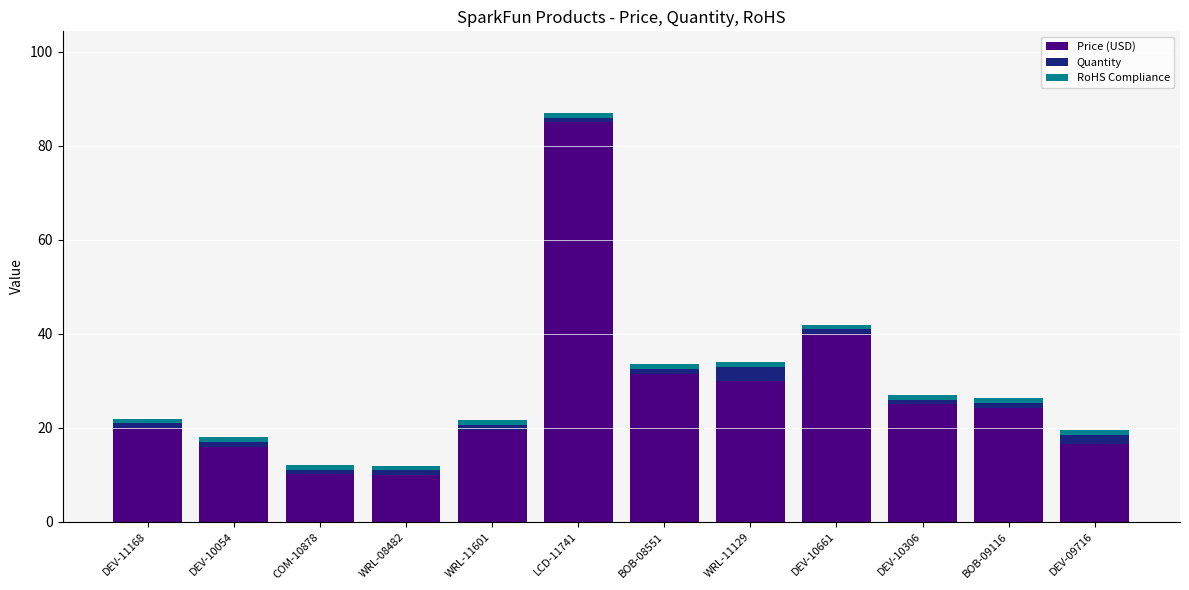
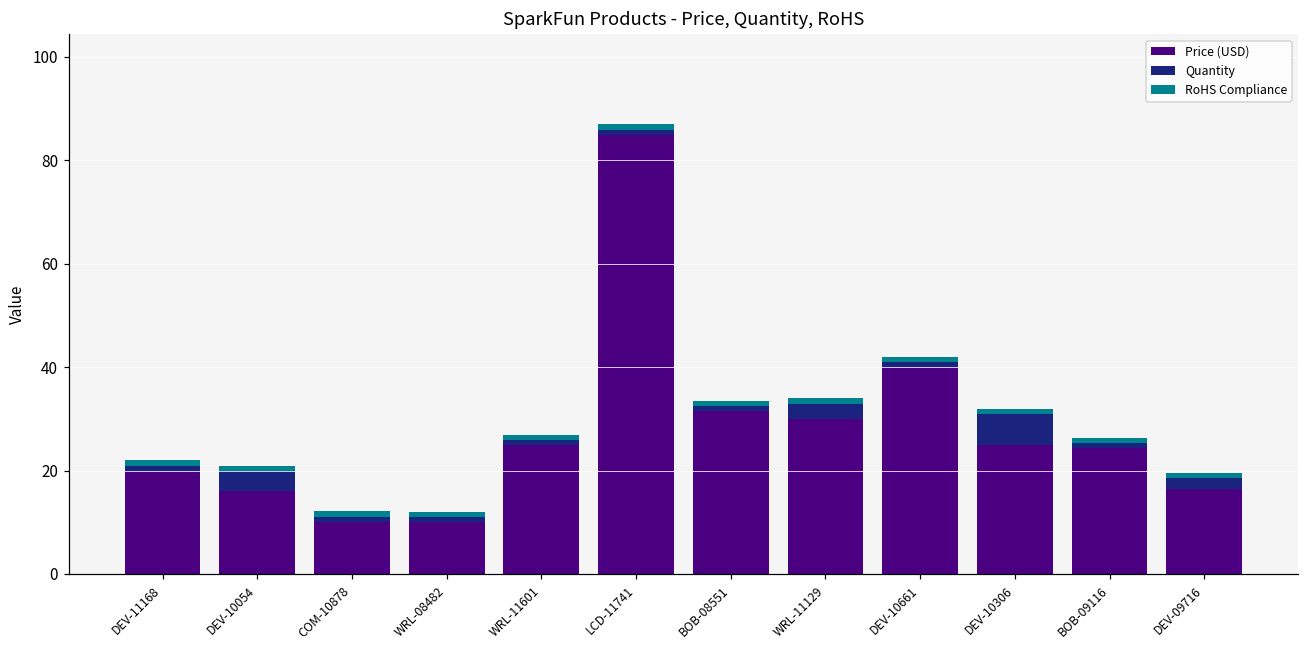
  {
    "Price (USD)": {
      "DEV-11168": 20,
      "DEV-10054": 16,
      "COM-10878": 10,
      "WRL-08482": 10,
-     "WRL-11601": 20,
+     "WRL-11601": 25,
      "LCD-11741": 85,
      "BOB-08551": 31,
      "WRL-11129": 30,
      "DEV-10661": 40,
      "DEV-10306": 25,
      "BOB-09116": 24,
      "DEV-09716": 17
    },
    "Quantity": {
      "DEV-11168": 1,
-     "DEV-10054": 1,
+     "DEV-10054": 4,
      "COM-10878": 1,
      "WRL-08482": 1,
      "WRL-11601": 1,
      "LCD-11741": 1,
      "BOB-08551": 1,
      "WRL-11129": 3,
      "DEV-10661": 1,
-     "DEV-10306": 1,
+     "DEV-10306": 6,
      "BOB-09116": 1,
      "DEV-09716": 2
    },
    "RoHS Compliance": {
      "DEV-11168": 1,
      "DEV-10054": 1,
      "COM-10878": 1,
      "WRL-08482": 1,
      "WRL-11601": 1,
      "LCD-11741": 1,
      "BOB-08551": 1,
      "WRL-11129": 1,
      "DEV-10661": 1,
      "DEV-10306": 1,
      "BOB-09116": 1,
      "DEV-09716": 1
    }
  }
